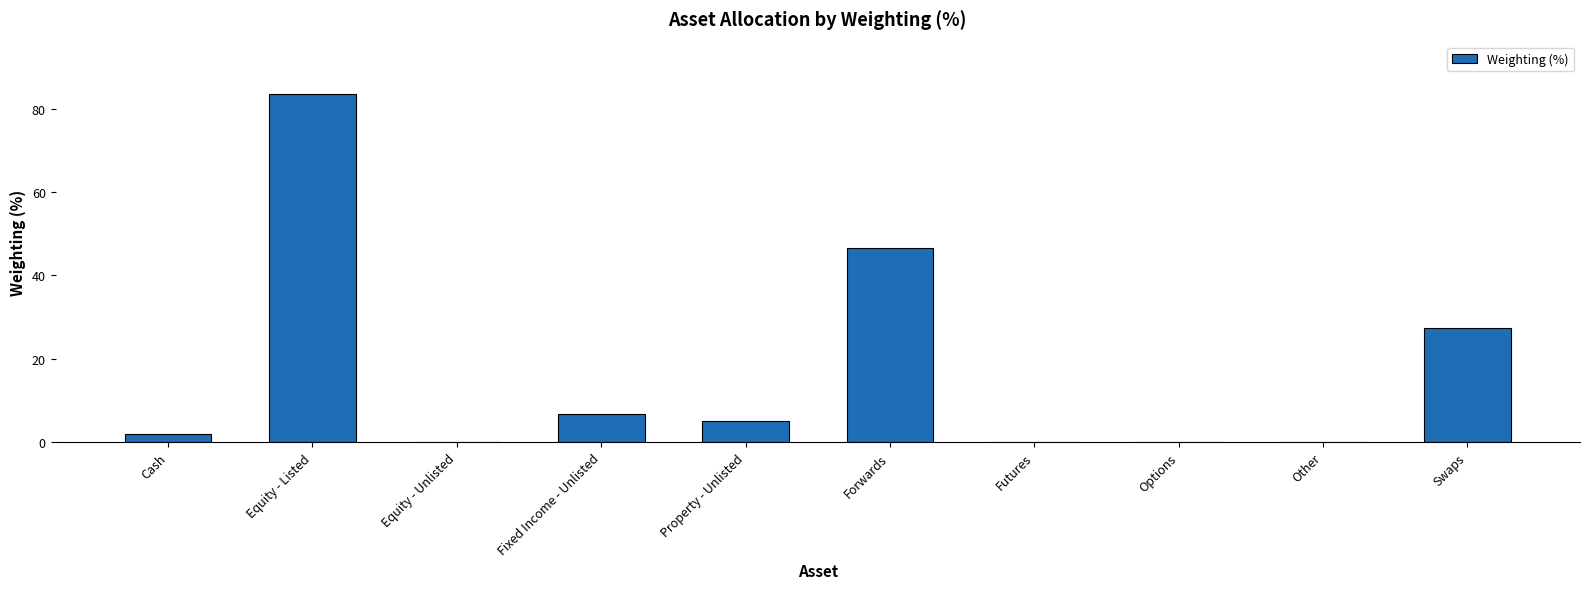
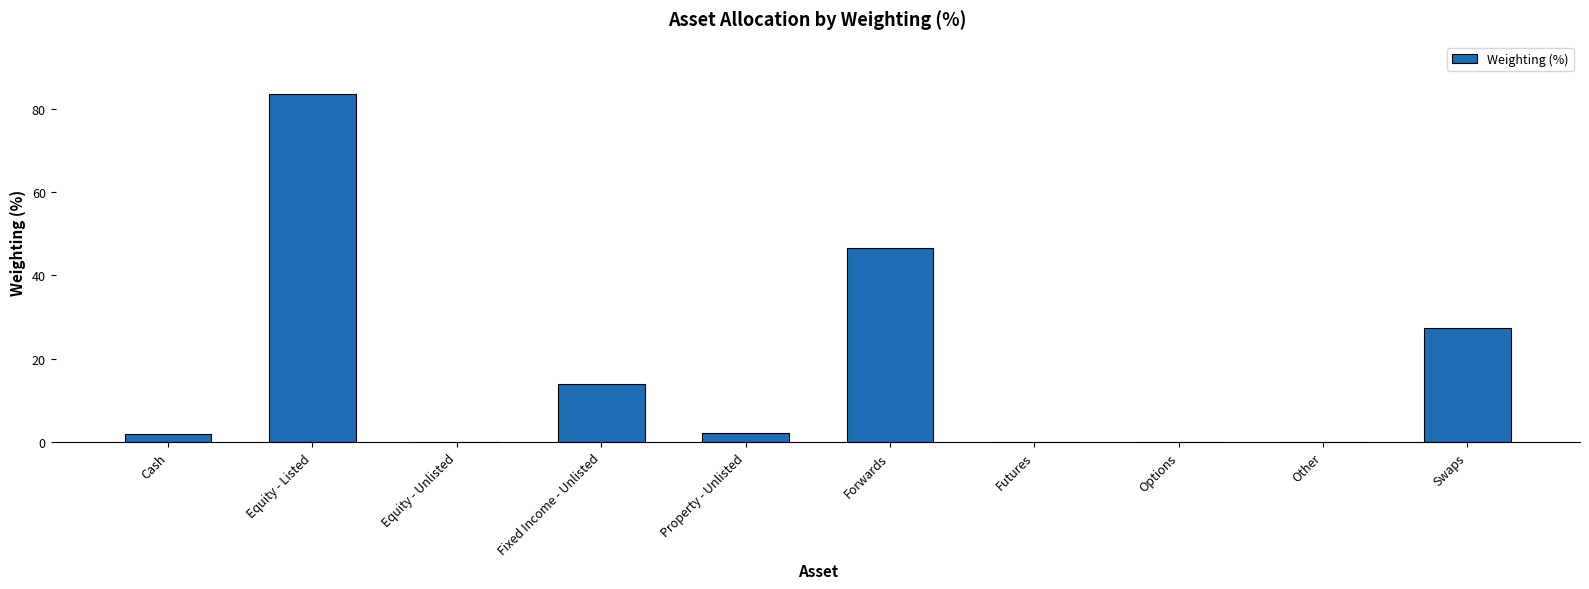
  {
    "Cash": 2,
    "Equity - Listed": 84,
    "Equity - Unlisted": 0,
-   "Fixed Income - Unlisted": 7,
-   "Property - Unlisted": 5,
+   "Fixed Income - Unlisted": 14,
+   "Property - Unlisted": 2,
    "Forwards": 47,
    "Options": 0,
    "Other": 0,
    "Swaps": 27
  }
